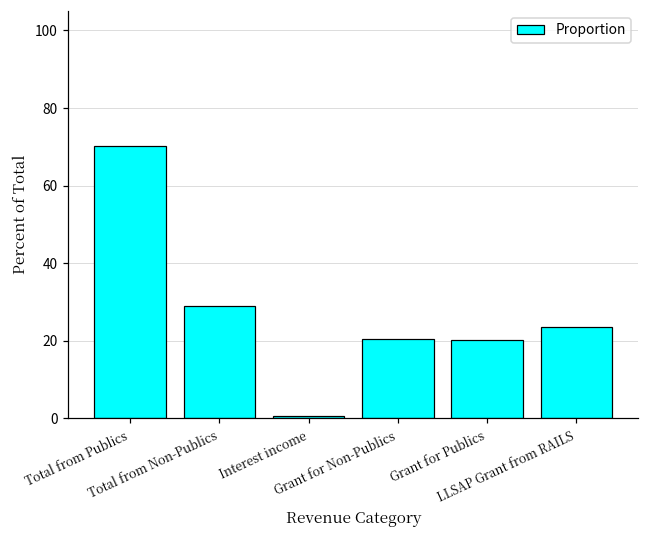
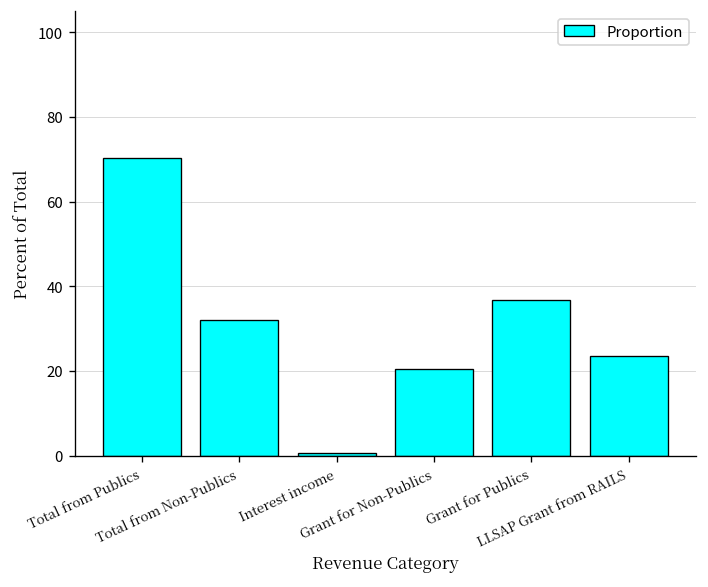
  {
    "Total from Publics": 70,
-   "Total from Non-Publics": 29,
+   "Total from Non-Publics": 32,
    "Grant for Non-Publics": 20,
-   "Grant for Publics": 20,
+   "Grant for Publics": 37,
    "LLSAP Grant from RAILS": 24
  }
